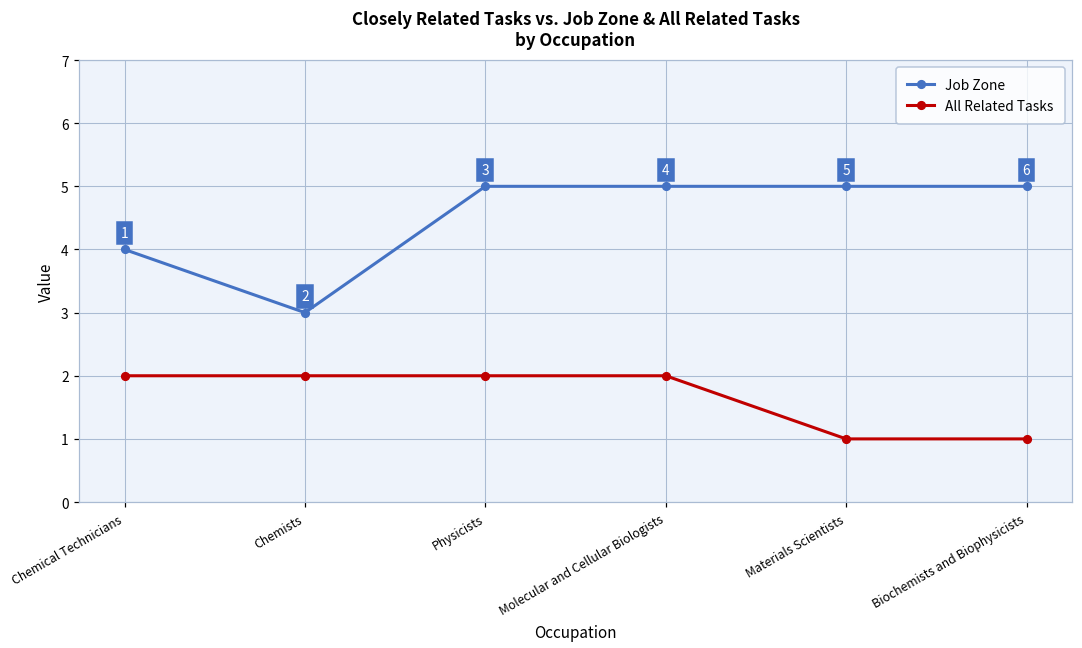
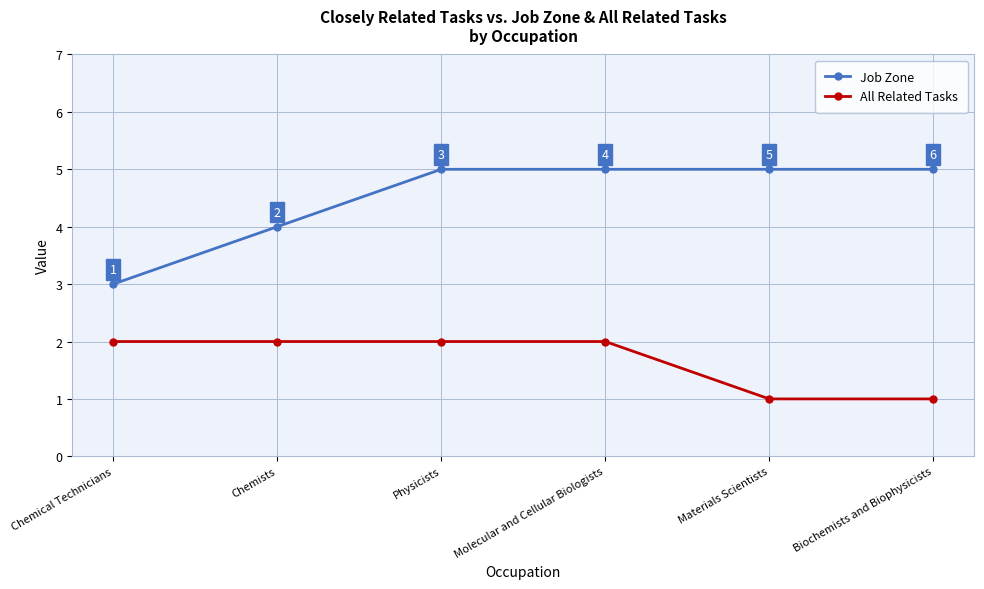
  {
    "Job Zone": {
-     "Chemical Technicians": 4,
-     "Chemists": 3
+     "Chemical Technicians": 3,
+     "Chemists": 4
    },
    "All Related Tasks": {
      "Chemical Technicians": 2,
      "Chemists": 2,
      "Physicists": 2,
      "Molecular and Cellular Biologists": 2,
      "Materials Scientists": 1,
      "Biochemists and Biophysicists": 1
    }
  }
